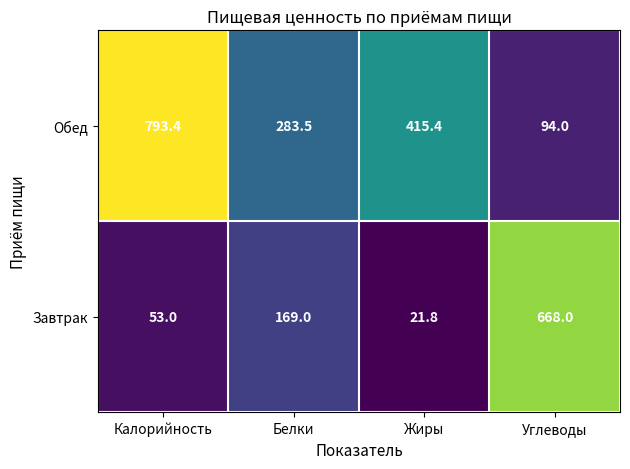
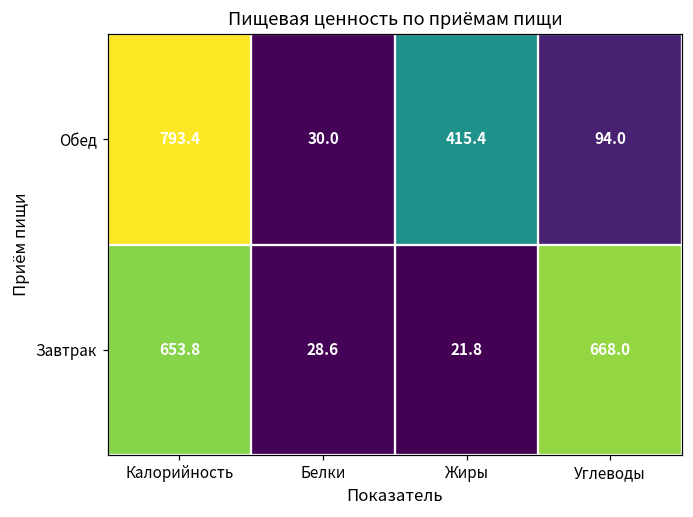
  {
    "Обед": {
      "Калорийность": 793.4,
-     "Белки": 283.5,
+     "Белки": 30.0,
      "Жиры": 415.4,
      "Углеводы": 94.0
    },
    "Завтрак": {
-     "Калорийность": 53.0,
-     "Белки": 169.0,
+     "Калорийность": 653.8,
+     "Белки": 28.6,
      "Жиры": 21.8,
      "Углеводы": 668.0
    }
  }
